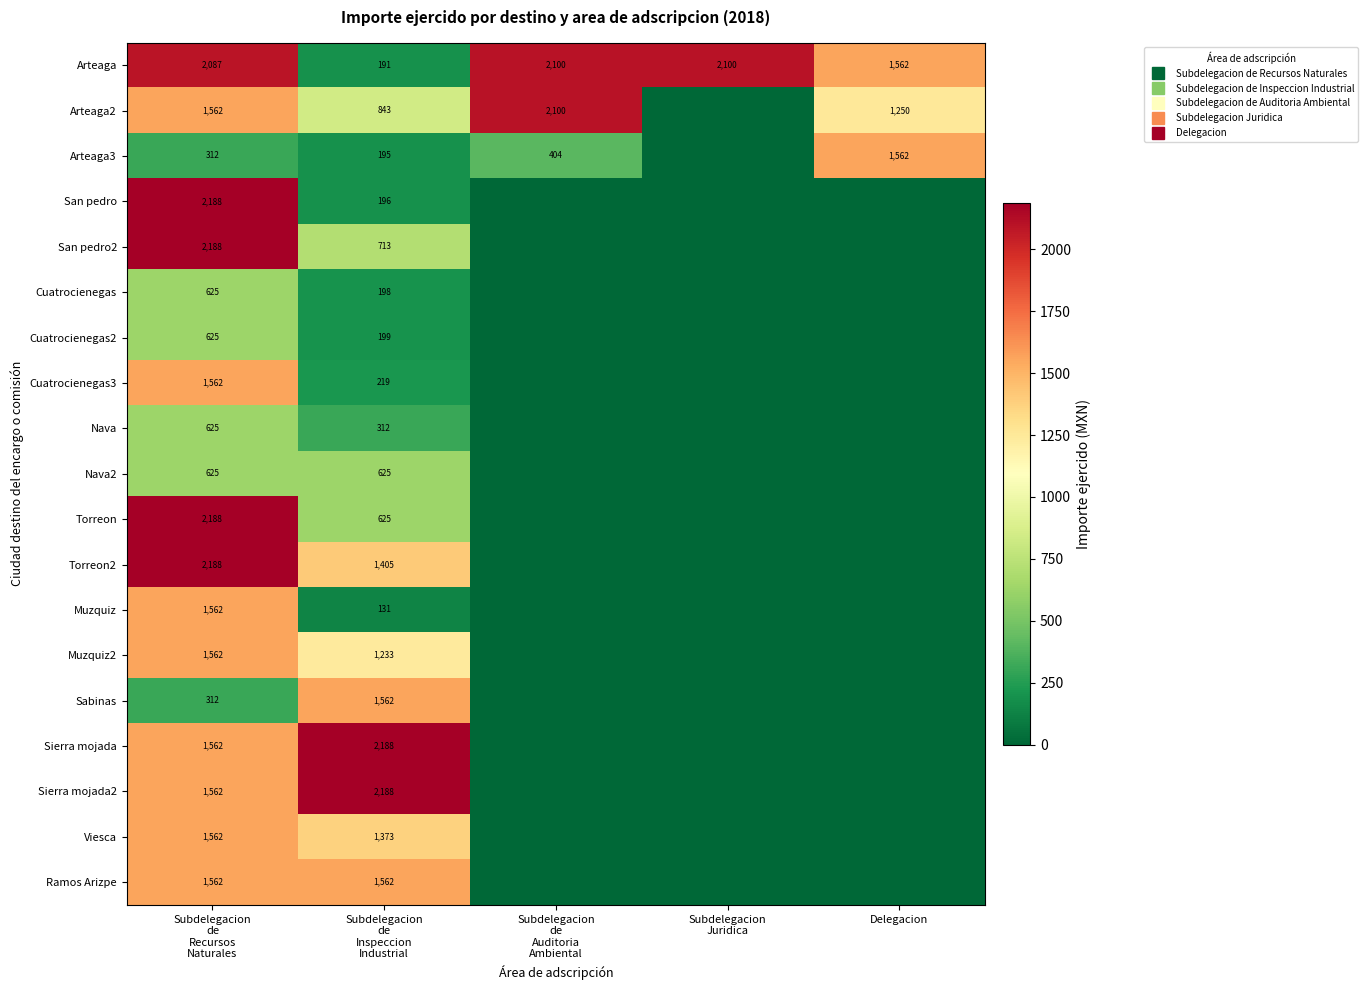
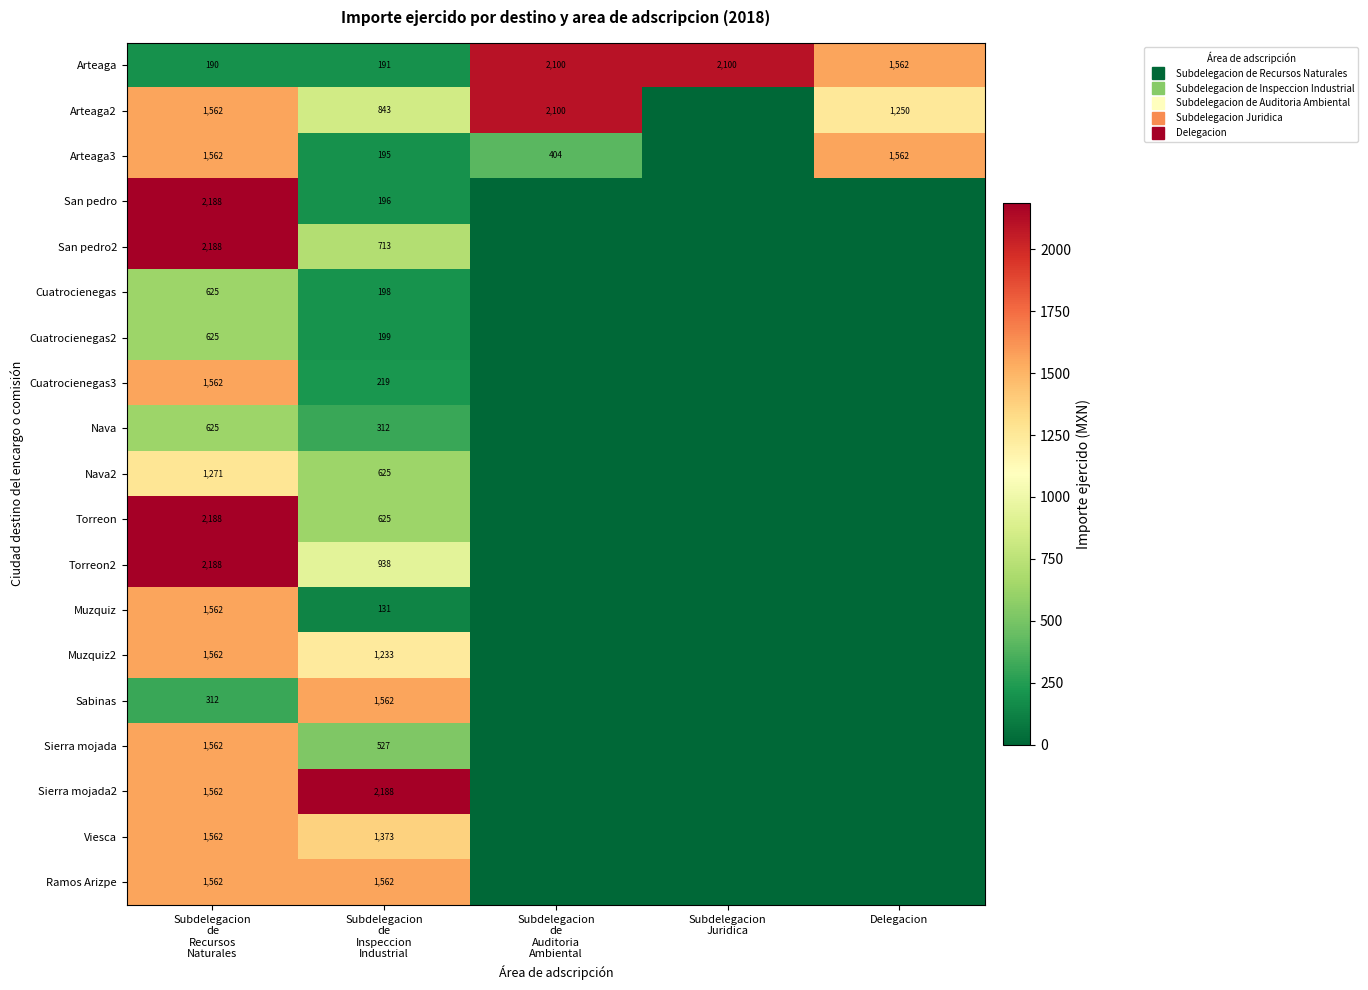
  {
    "Arteaga": {
-     "Subdelegacion de Recursos Naturales": "2,087",
+     "Subdelegacion de Recursos Naturales": "190",
      "Subdelegacion de Inspeccion Industrial": "191",
      "Subdelegacion de Auditoria Ambiental": "2,100",
      "Subdelegacion Juridica": "2,100",
      "Delegacion": "1,562"
    },
    "Arteaga2": {
      "Subdelegacion de Recursos Naturales": "1,562",
      "Subdelegacion de Inspeccion Industrial": "843",
      "Subdelegacion de Auditoria Ambiental": "2,100",
      "Delegacion": "1,250"
    },
    "Arteaga3": {
-     "Subdelegacion de Recursos Naturales": "312",
+     "Subdelegacion de Recursos Naturales": "1,562",
      "Subdelegacion de Inspeccion Industrial": "195",
      "Subdelegacion de Auditoria Ambiental": "404",
      "Delegacion": "1,562"
    },
    "San pedro": {
      "Subdelegacion de Recursos Naturales": "2,188",
      "Subdelegacion de Inspeccion Industrial": "196"
    },
    "San pedro2": {
      "Subdelegacion de Recursos Naturales": "2,188",
      "Subdelegacion de Inspeccion Industrial": "713"
    },
    "Cuatrocienegas": {
      "Subdelegacion de Recursos Naturales": "625",
      "Subdelegacion de Inspeccion Industrial": "198"
    },
    "Cuatrocienegas2": {
      "Subdelegacion de Recursos Naturales": "625",
      "Subdelegacion de Inspeccion Industrial": "199"
    },
    "Cuatrocienegas3": {
      "Subdelegacion de Recursos Naturales": "1,562",
      "Subdelegacion de Inspeccion Industrial": "219"
    },
    "Nava": {
      "Subdelegacion de Recursos Naturales": "625",
      "Subdelegacion de Inspeccion Industrial": "312"
    },
    "Nava2": {
-     "Subdelegacion de Recursos Naturales": "625",
+     "Subdelegacion de Recursos Naturales": "1,271",
      "Subdelegacion de Inspeccion Industrial": "625"
    },
    "Torreon": {
      "Subdelegacion de Recursos Naturales": "2,188",
      "Subdelegacion de Inspeccion Industrial": "625"
    },
    "Torreon2": {
      "Subdelegacion de Recursos Naturales": "2,188",
-     "Subdelegacion de Inspeccion Industrial": "1,405"
+     "Subdelegacion de Inspeccion Industrial": "938"
    },
    "Muzquiz": {
      "Subdelegacion de Recursos Naturales": "1,562",
      "Subdelegacion de Inspeccion Industrial": "131"
    },
    "Muzquiz2": {
      "Subdelegacion de Recursos Naturales": "1,562",
      "Subdelegacion de Inspeccion Industrial": "1,233"
    },
    "Sabinas": {
      "Subdelegacion de Recursos Naturales": "312",
      "Subdelegacion de Inspeccion Industrial": "1,562"
    },
    "Sierra mojada": {
      "Subdelegacion de Recursos Naturales": "1,562",
-     "Subdelegacion de Inspeccion Industrial": "2,188"
+     "Subdelegacion de Inspeccion Industrial": "527"
    },
    "Sierra mojada2": {
      "Subdelegacion de Recursos Naturales": "1,562",
      "Subdelegacion de Inspeccion Industrial": "2,188"
    },
    "Viesca": {
      "Subdelegacion de Recursos Naturales": "1,562",
      "Subdelegacion de Inspeccion Industrial": "1,373"
    },
    "Ramos Arizpe": {
      "Subdelegacion de Recursos Naturales": "1,562",
      "Subdelegacion de Inspeccion Industrial": "1,562"
    }
  }
